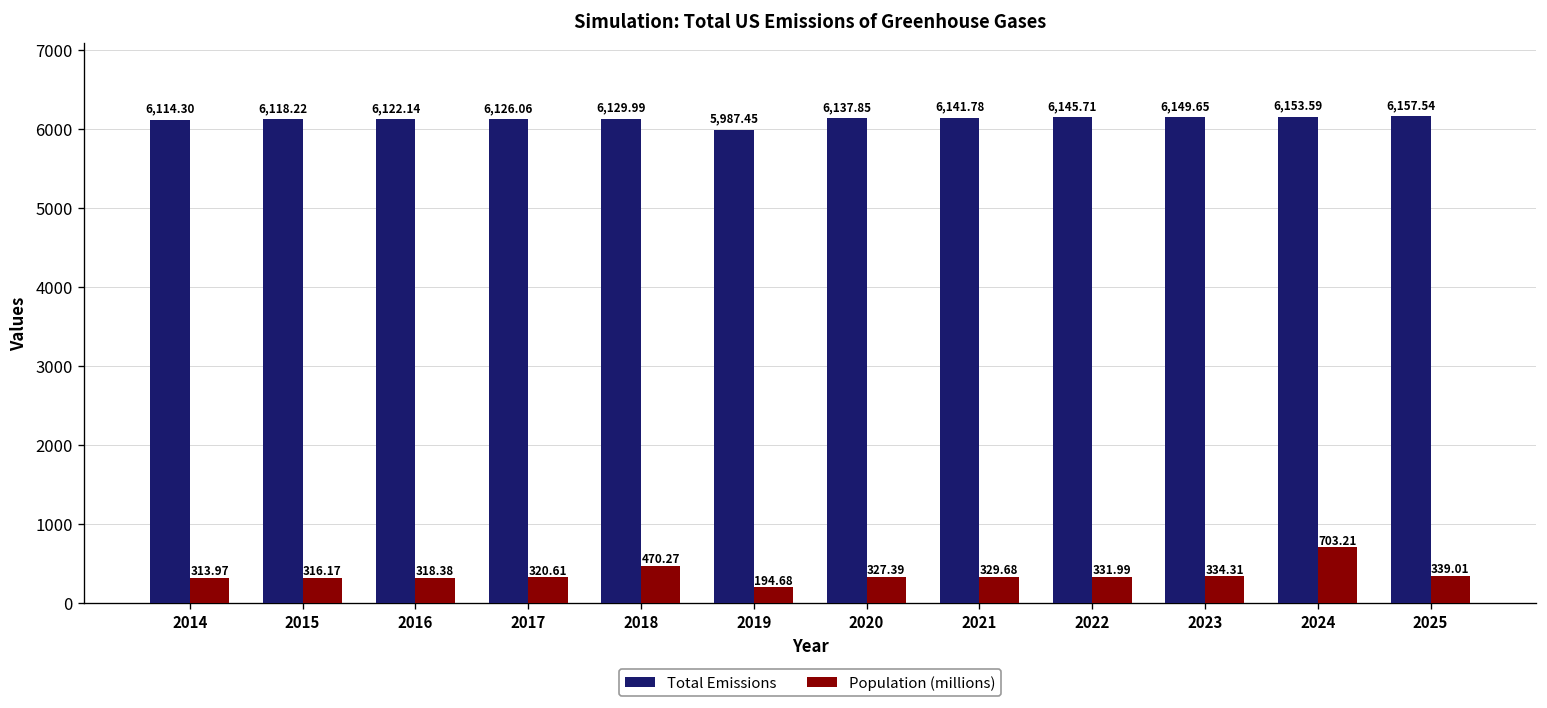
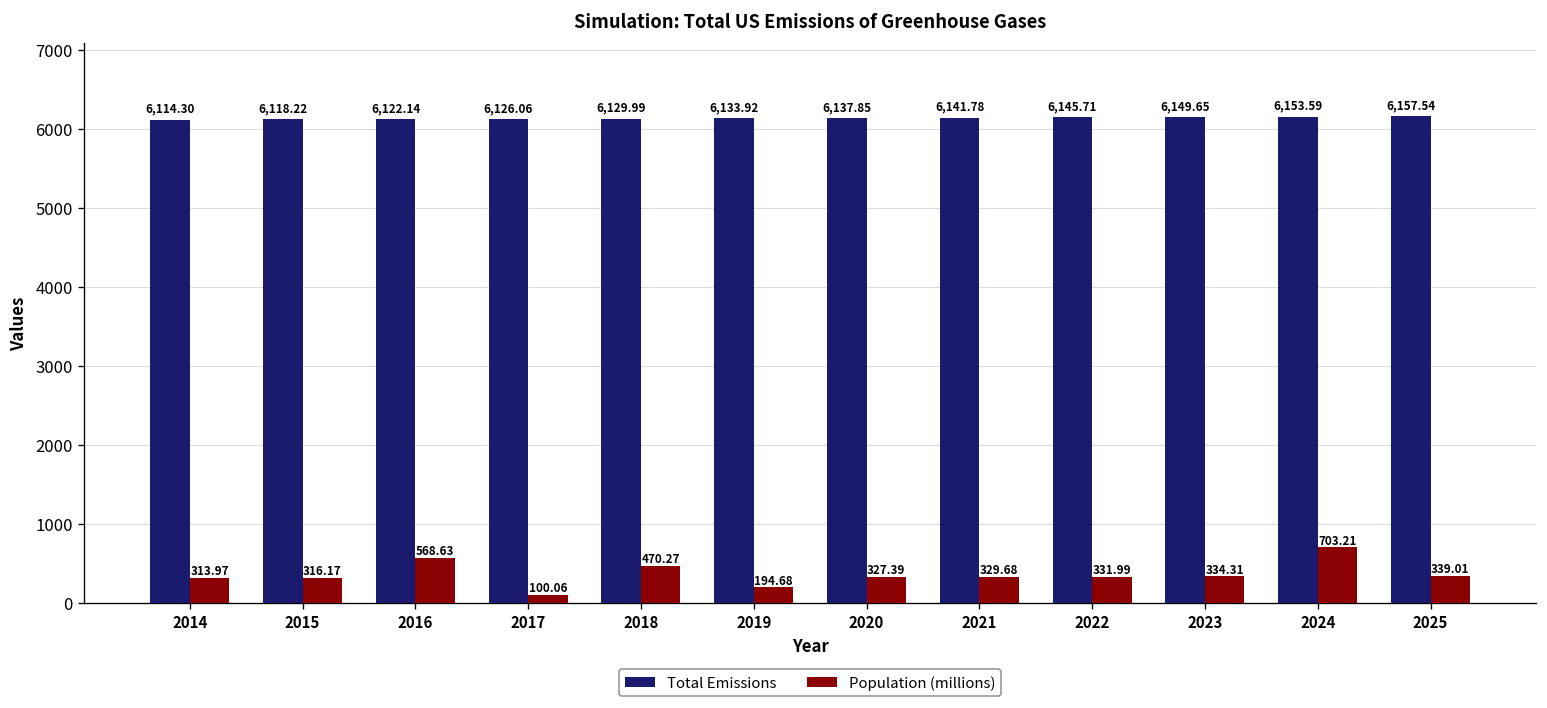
  {
    "Total Emissions": {
      "2014": "6,114.30",
      "2015": "6,118.22",
      "2016": "6,122.14",
      "2017": "6,126.06",
      "2018": "6,129.99",
-     "2019": "5,987.45",
+     "2019": "6,133.92",
      "2020": "6,137.85",
      "2021": "6,141.78",
      "2022": "6,145.71",
      "2023": "6,149.65",
      "2024": "6,153.59",
      "2025": "6,157.54"
    },
    "Population (millions)": {
      "2014": "313.97",
      "2015": "316.17",
-     "2016": "318.38",
-     "2017": "320.61",
+     "2016": "568.63",
+     "2017": "100.06",
      "2018": "470.27",
      "2019": "194.68",
      "2020": "327.39",
      "2021": "329.68",
      "2022": "331.99",
      "2023": "334.31",
      "2024": "703.21",
      "2025": "339.01"
    }
  }
